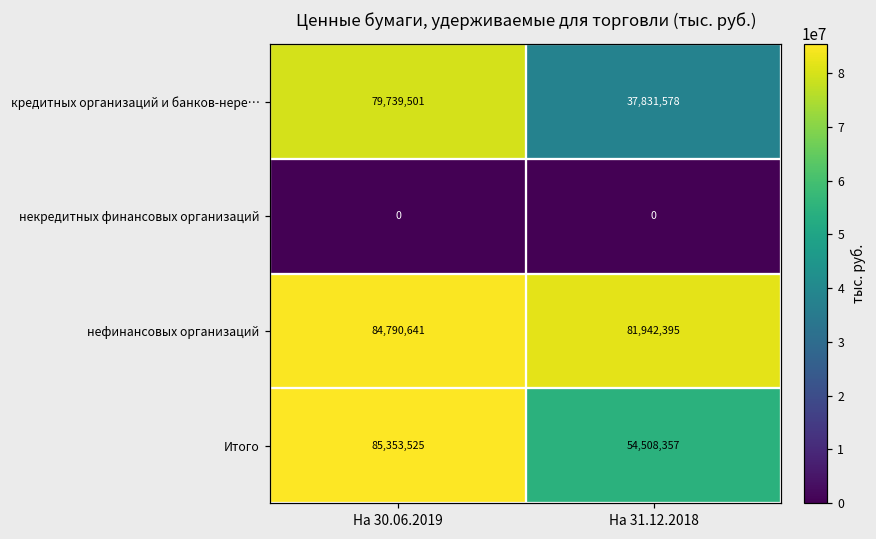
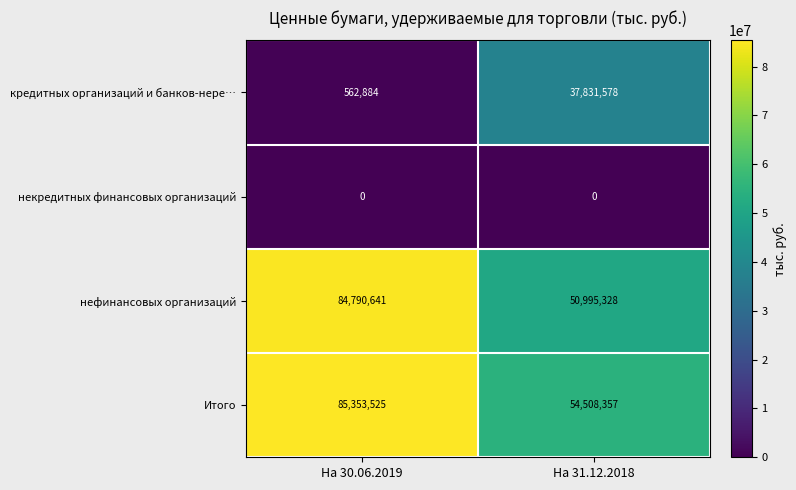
  {
    "кредитных организаций и банков-нере…": {
-     "На 30.06.2019": "79,739,501",
+     "На 30.06.2019": "562,884",
      "На 31.12.2018": "37,831,578"
    },
    "некредитных финансовых организаций": {
      "На 30.06.2019": "0",
      "На 31.12.2018": "0"
    },
    "нефинансовых организаций": {
      "На 30.06.2019": "84,790,641",
-     "На 31.12.2018": "81,942,395"
+     "На 31.12.2018": "50,995,328"
    },
    "Итого": {
      "На 30.06.2019": "85,353,525",
      "На 31.12.2018": "54,508,357"
    }
  }
